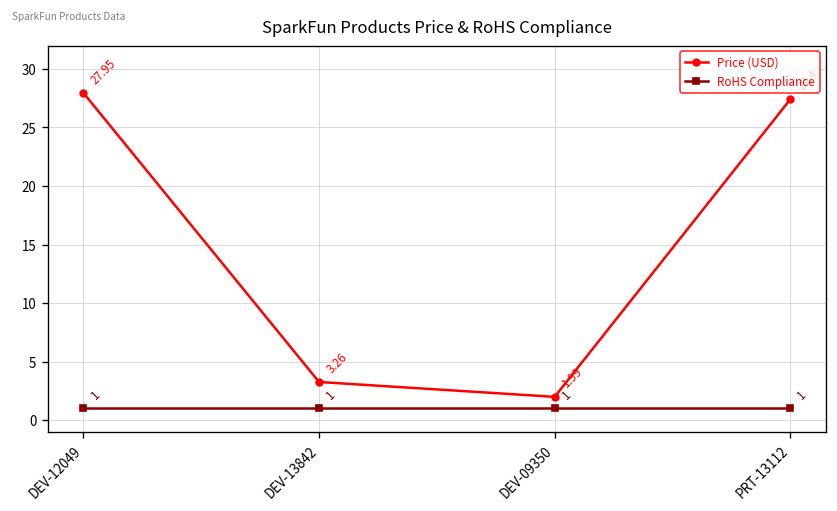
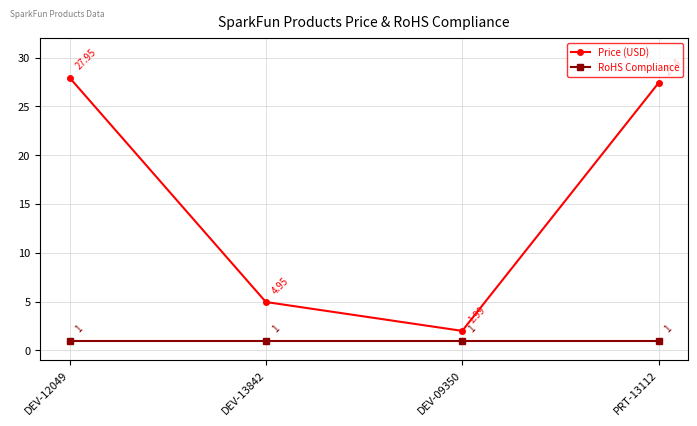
  {
    "Price (USD)": {
      "DEV-12049": 27.95,
-     "DEV-13842": 3.26,
+     "DEV-13842": 4.95,
      "DEV-09350": 1.99
    },
    "RoHS Compliance": {
      "DEV-12049": 1,
      "DEV-13842": 1,
      "DEV-09350": 1,
      "PRT-13112": 1
    }
  }
